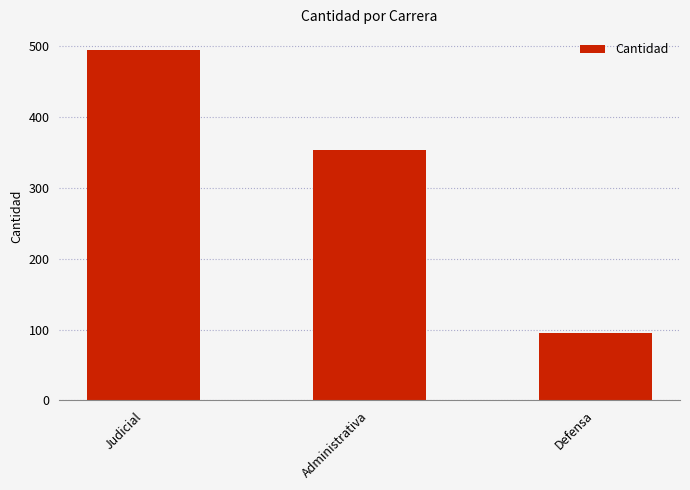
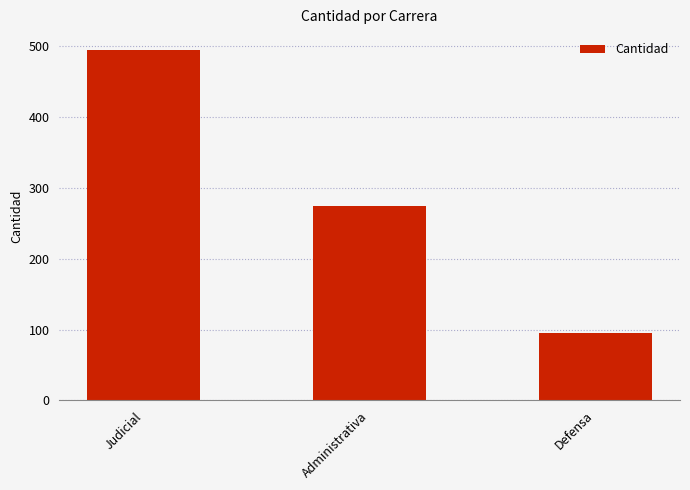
  {
    "Judicial": 500,
-   "Administrativa": 350,
+   "Administrativa": 270,
    "Defensa": 100
  }
